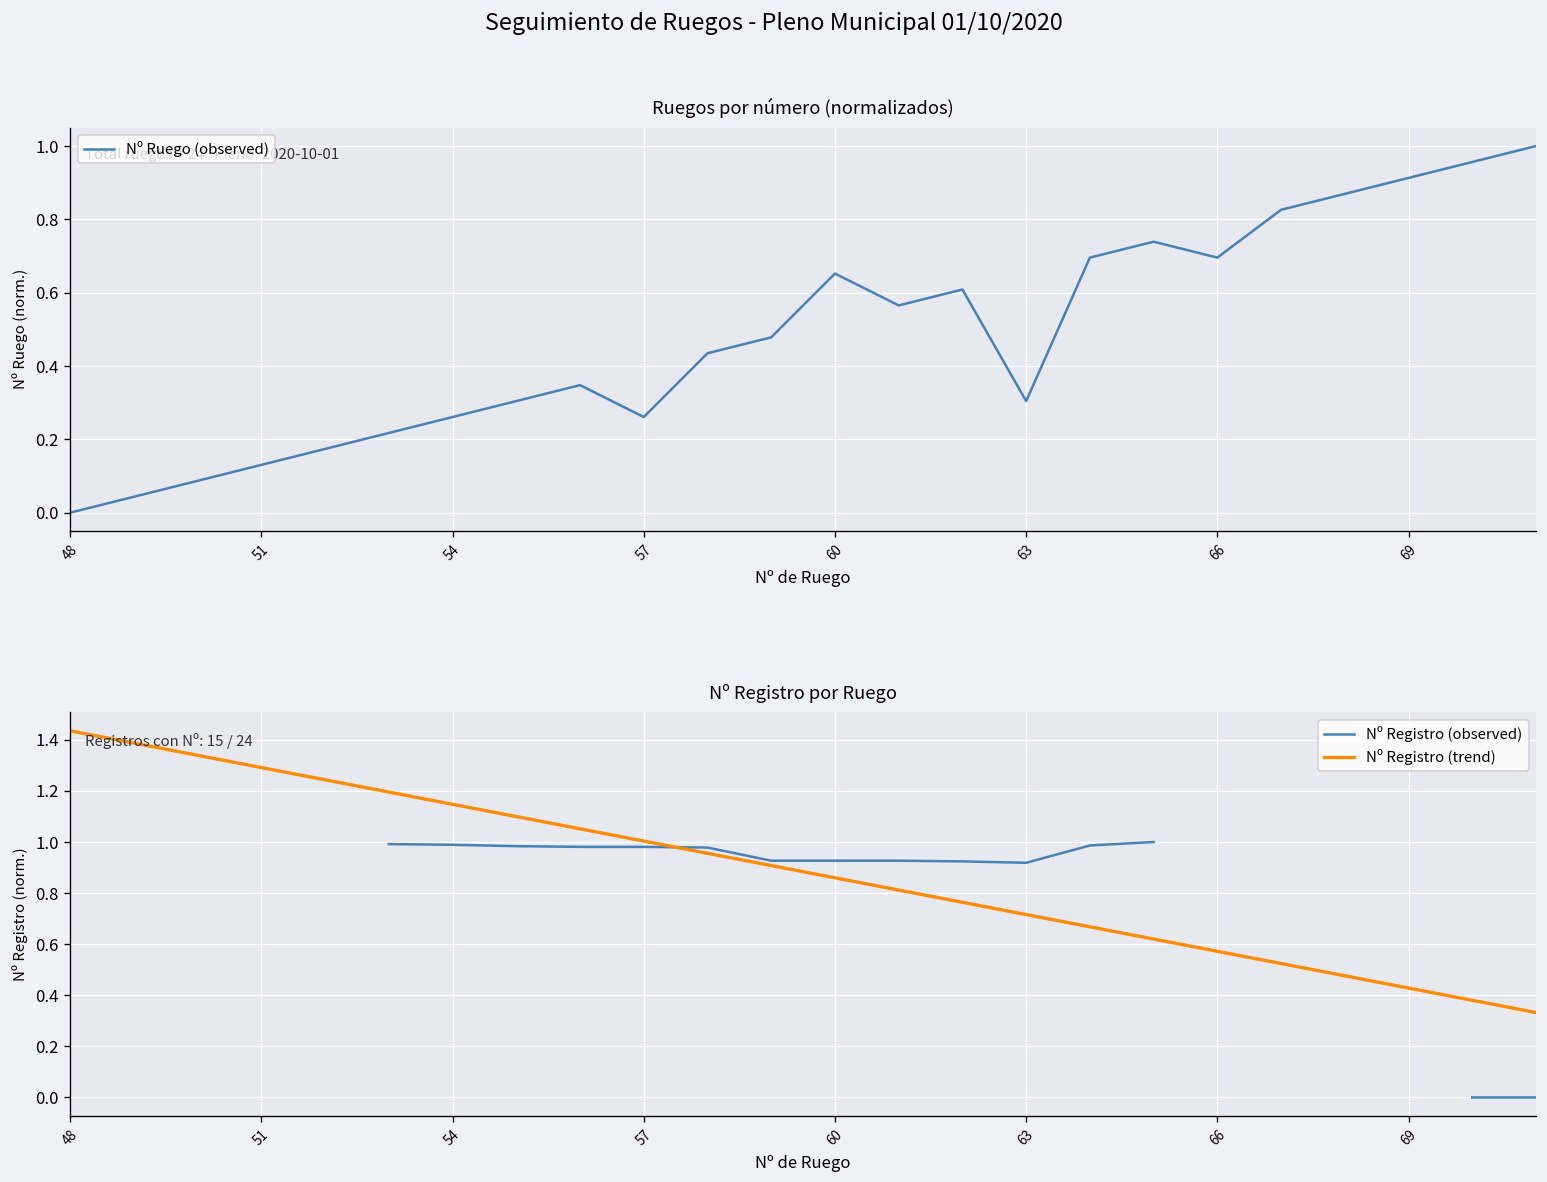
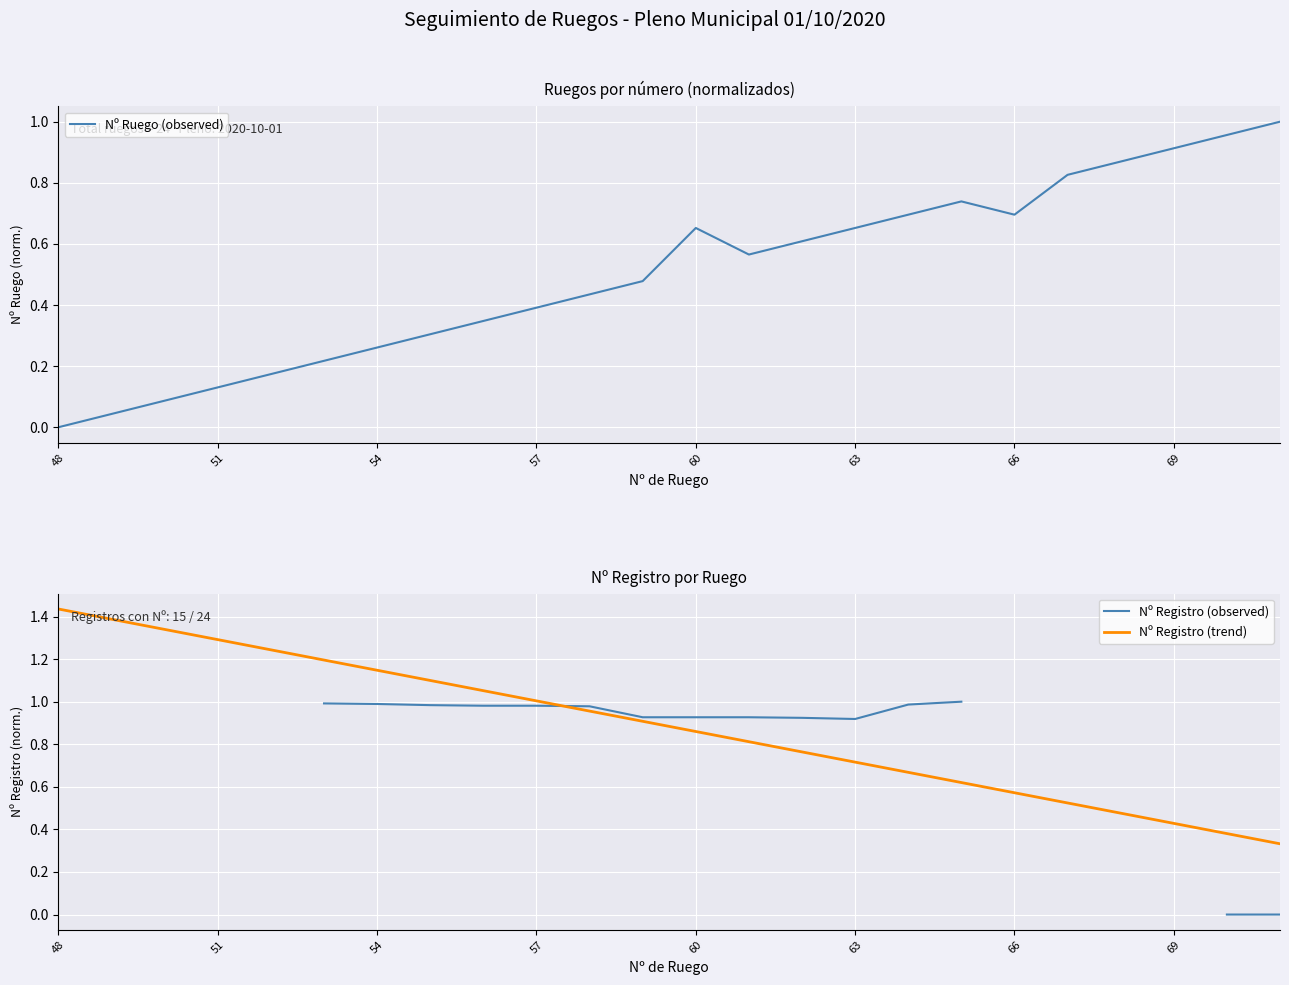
  {
    "Ruegos por número (normalizados)": {
      "48": 0.00,
      "51": 0.13,
      "54": 0.26,
-     "57": 0.26,
+     "57": 0.39,
      "60": 0.65,
-     "63": 0.30,
+     "63": 0.65,
      "66": 0.70,
      "69": 0.91
    },
    "Nº Registro por Ruego": {
      "Nº Registro (observed)": {
        "54": 0.99,
        "57": 0.98,
        "60": 0.93,
        "63": 0.92
      },
      "Nº Registro (trend)": {
        "48": 1.44,
        "51": 1.29,
        "54": 1.15,
        "57": 1.00,
        "60": 0.86,
        "63": 0.72,
        "66": 0.57,
        "69": 0.43
      }
    }
  }
